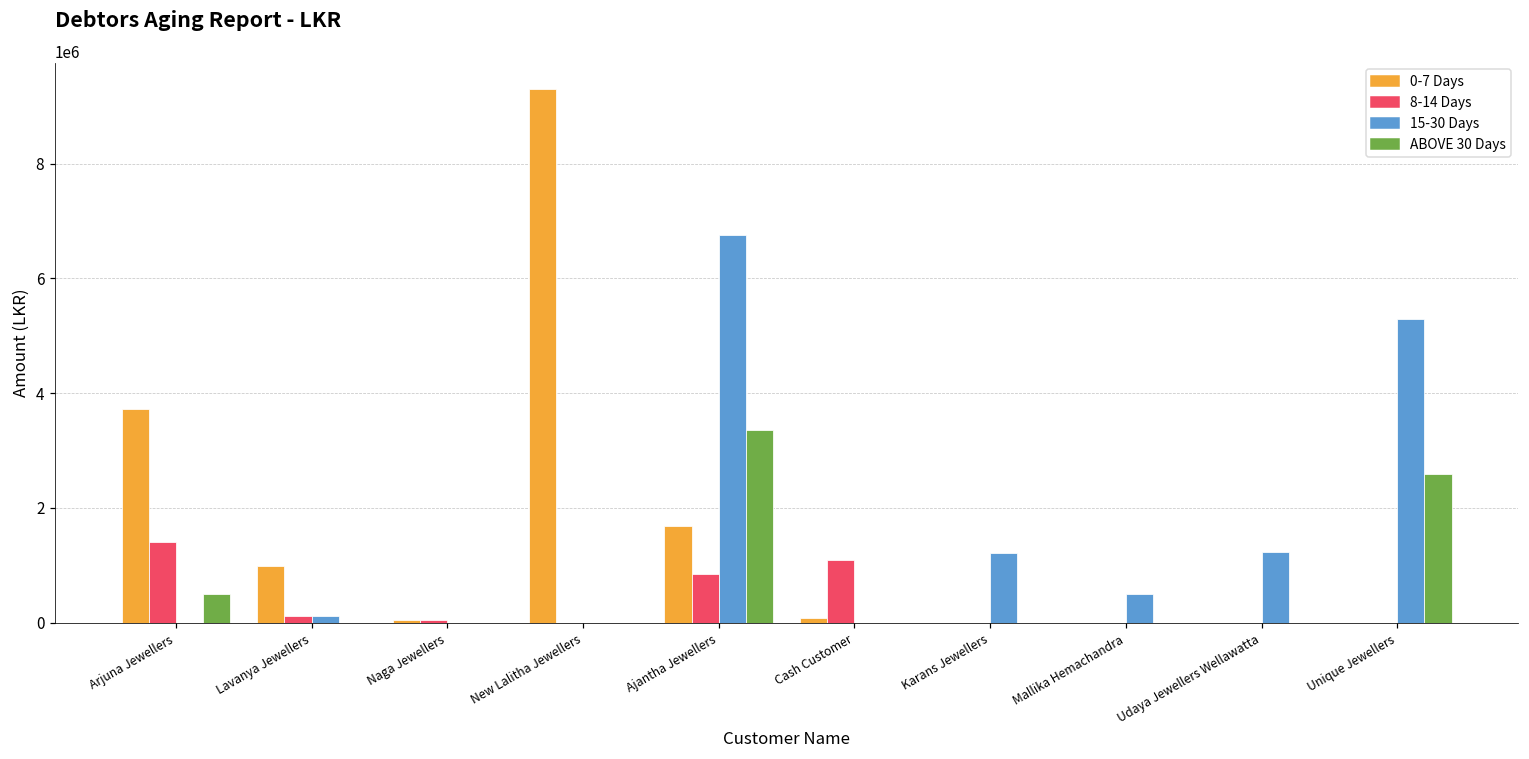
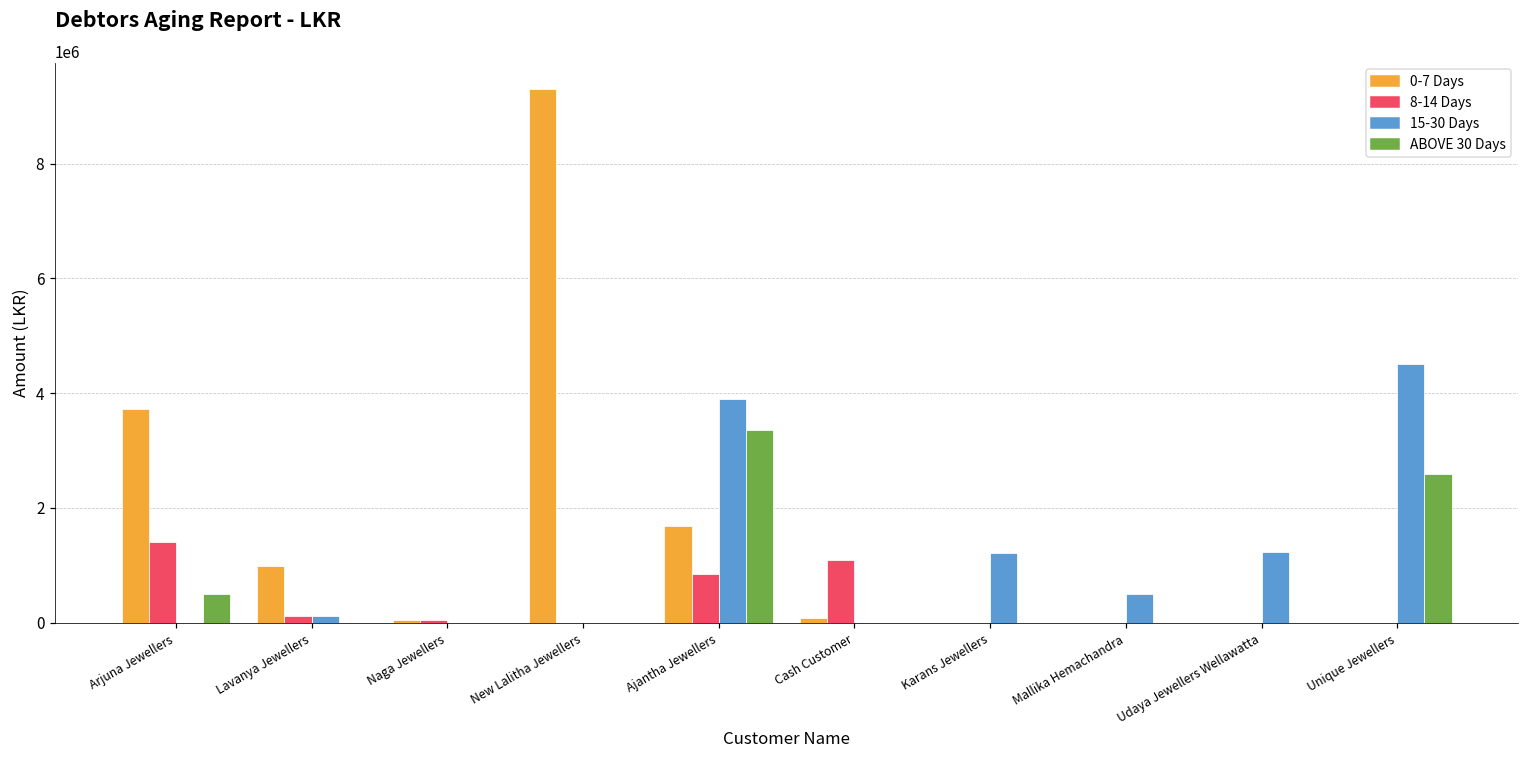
  {
    "0-7 Days": {
      "Arjuna Jewellers": 3700000,
      "Lavanya Jewellers": 1000000,
      "New Lalitha Jewellers": 9300000,
      "Ajantha Jewellers": 1700000,
      "Cash Customer": 100000,
      "Karans Jewellers": 0,
      "Mallika Hemachandra": 0,
      "Udaya Jewellers Wellawatta": 0,
      "Unique Jewellers": 0
    },
    "8-14 Days": {
      "Arjuna Jewellers": 1400000,
      "Lavanya Jewellers": 100000,
      "New Lalitha Jewellers": 0,
      "Ajantha Jewellers": 900000,
      "Cash Customer": 1100000,
      "Karans Jewellers": 0,
      "Mallika Hemachandra": 0,
      "Udaya Jewellers Wellawatta": 0,
      "Unique Jewellers": 0
    },
    "15-30 Days": {
      "Arjuna Jewellers": 0,
      "Lavanya Jewellers": 100000,
      "Naga Jewellers": 0,
      "New Lalitha Jewellers": 0,
-     "Ajantha Jewellers": 6700000,
+     "Ajantha Jewellers": 3900000,
      "Cash Customer": 0,
      "Karans Jewellers": 1200000,
      "Mallika Hemachandra": 500000,
      "Udaya Jewellers Wellawatta": 1200000,
-     "Unique Jewellers": 5300000
+     "Unique Jewellers": 4500000
    },
    "ABOVE 30 Days": {
      "Arjuna Jewellers": 500000,
      "Lavanya Jewellers": 0,
      "Naga Jewellers": 0,
      "New Lalitha Jewellers": 0,
      "Ajantha Jewellers": 3400000,
      "Cash Customer": 0,
      "Karans Jewellers": 0,
      "Mallika Hemachandra": 0,
      "Udaya Jewellers Wellawatta": 0,
      "Unique Jewellers": 2600000
    }
  }
